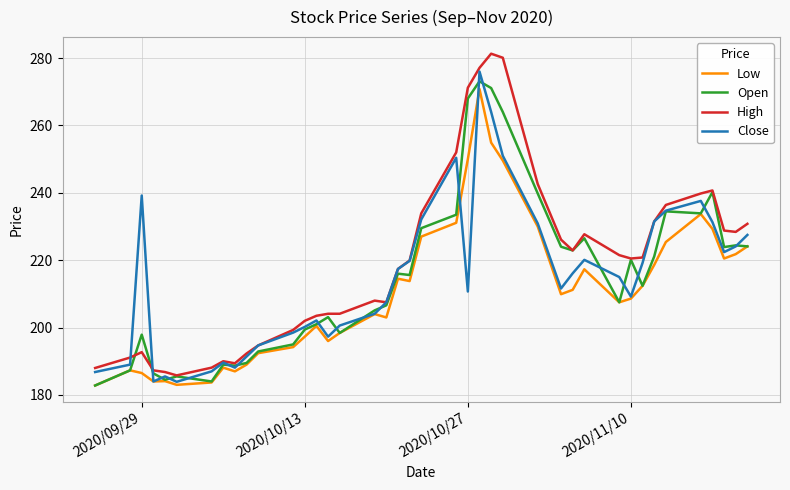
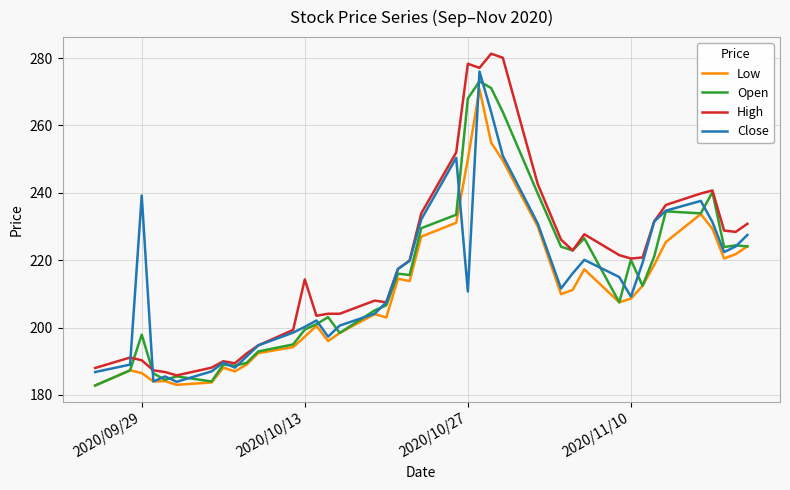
  {
    "Low": {
      "2020/09/29": 187,
      "2020/10/13": 197,
      "2020/10/27": 250
    },
    "Open": {
      "2020/09/29": 198,
      "2020/10/13": 199,
      "2020/10/27": 268
    },
    "High": {
-     "2020/09/29": 193,
-     "2020/10/13": 202,
-     "2020/10/27": 271
+     "2020/09/29": 190,
+     "2020/10/13": 214,
+     "2020/10/27": 278
    },
    "Close": {
      "2020/09/29": 239,
      "2020/10/13": 200,
      "2020/10/27": 211
    }
  }
